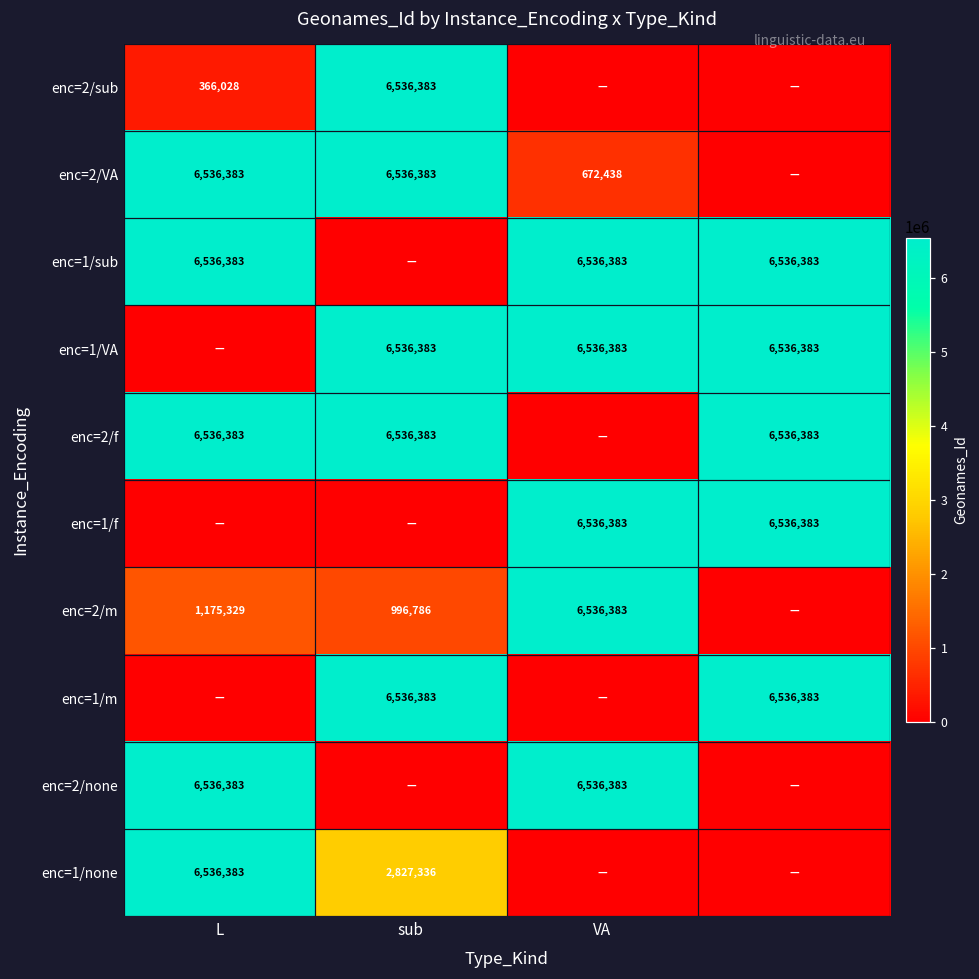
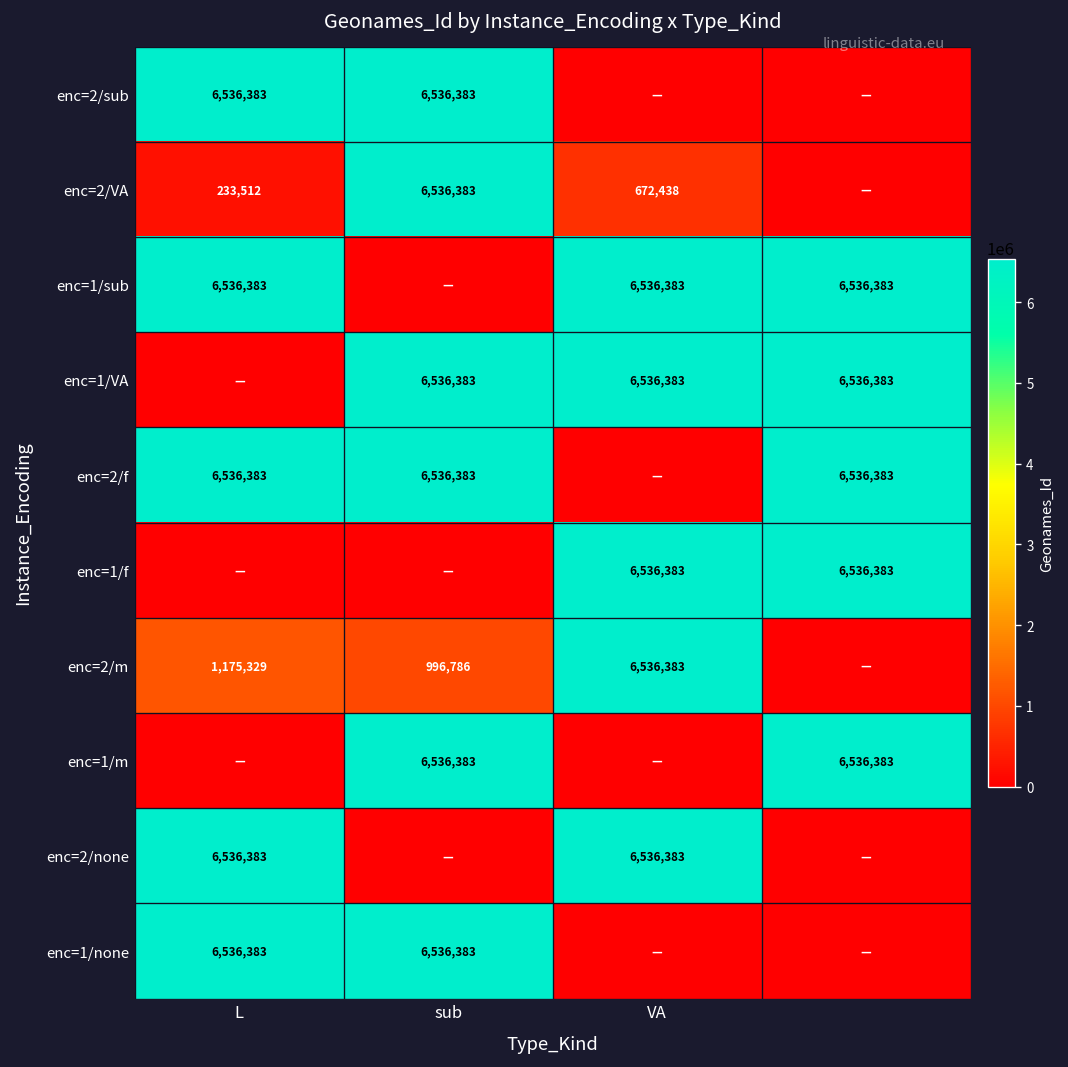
  {
    "enc=2/sub": {
-     "L": "366,028",
+     "L": "6,536,383",
      "sub": "6,536,383"
    },
    "enc=2/VA": {
-     "L": "6,536,383",
+     "L": "233,512",
      "sub": "6,536,383",
      "VA": "672,438"
    },
    "enc=1/sub": {
      "L": "6,536,383",
      "VA": "6,536,383"
    },
    "enc=1/VA": {
      "sub": "6,536,383",
      "VA": "6,536,383"
    },
    "enc=2/f": {
      "L": "6,536,383",
      "sub": "6,536,383"
    },
    "enc=1/f": {
      "VA": "6,536,383"
    },
    "enc=2/m": {
      "L": "1,175,329",
      "sub": "996,786",
      "VA": "6,536,383"
    },
    "enc=1/m": {
      "sub": "6,536,383"
    },
    "enc=2/none": {
      "L": "6,536,383",
      "VA": "6,536,383"
    },
    "enc=1/none": {
      "L": "6,536,383",
-     "sub": "2,827,336"
+     "sub": "6,536,383"
    }
  }
